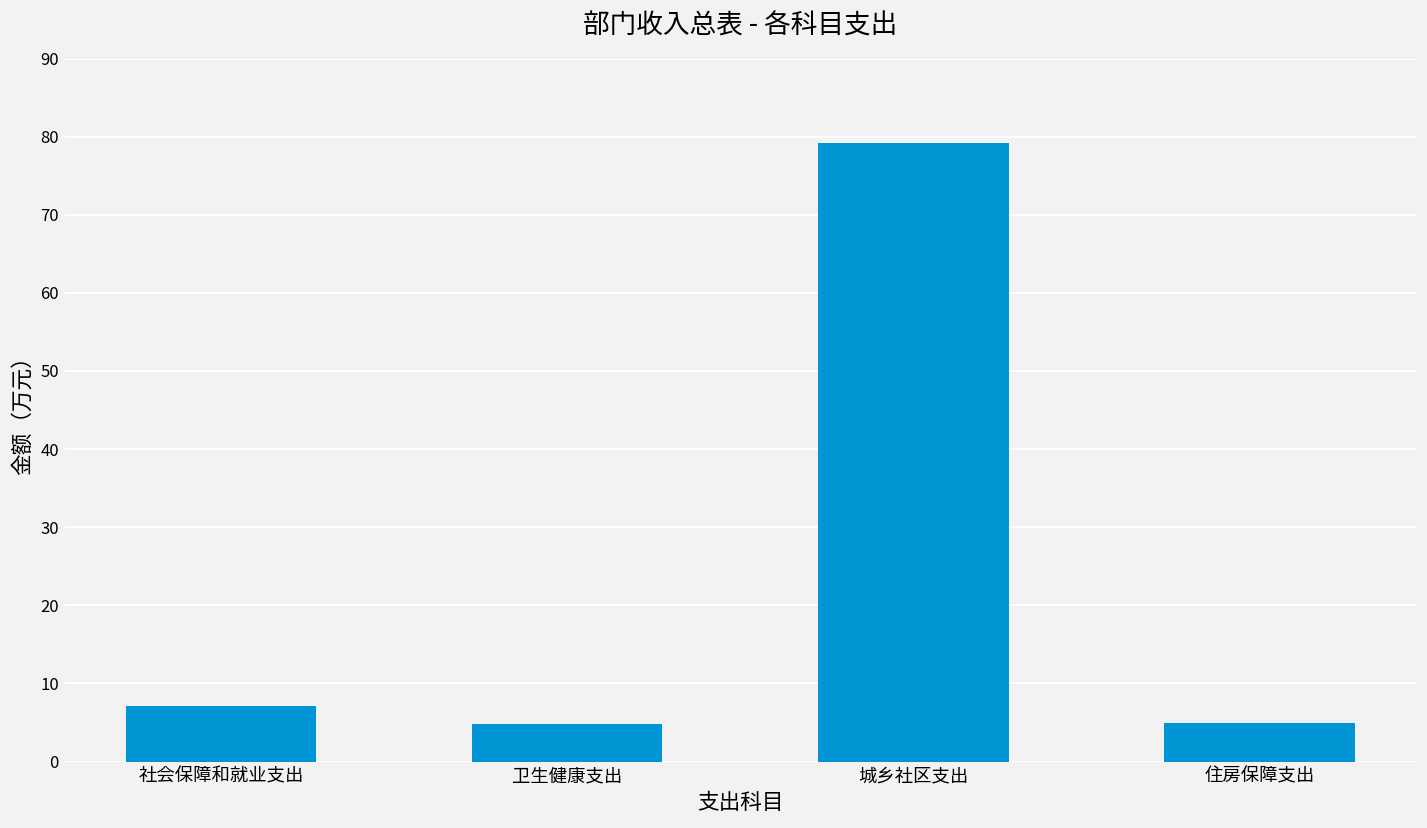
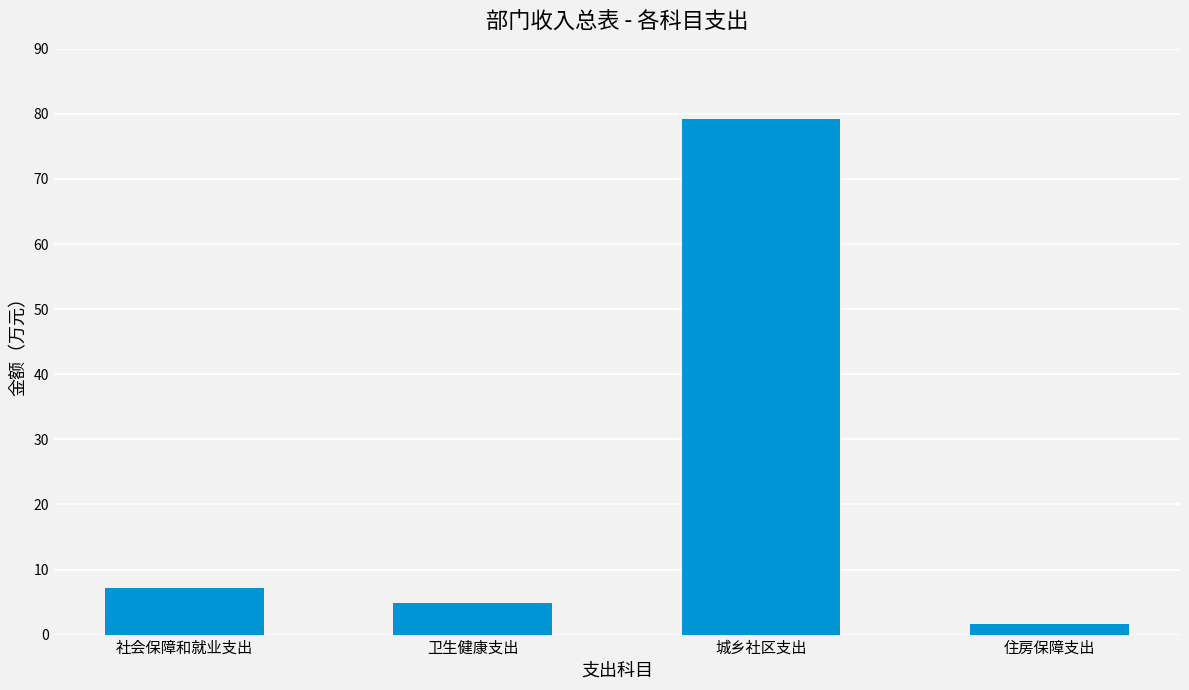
  {
    "社会保障和就业支出": 7,
    "卫生健康支出": 5,
    "城乡社区支出": 79,
-   "住房保障支出": 5
+   "住房保障支出": 2
  }
